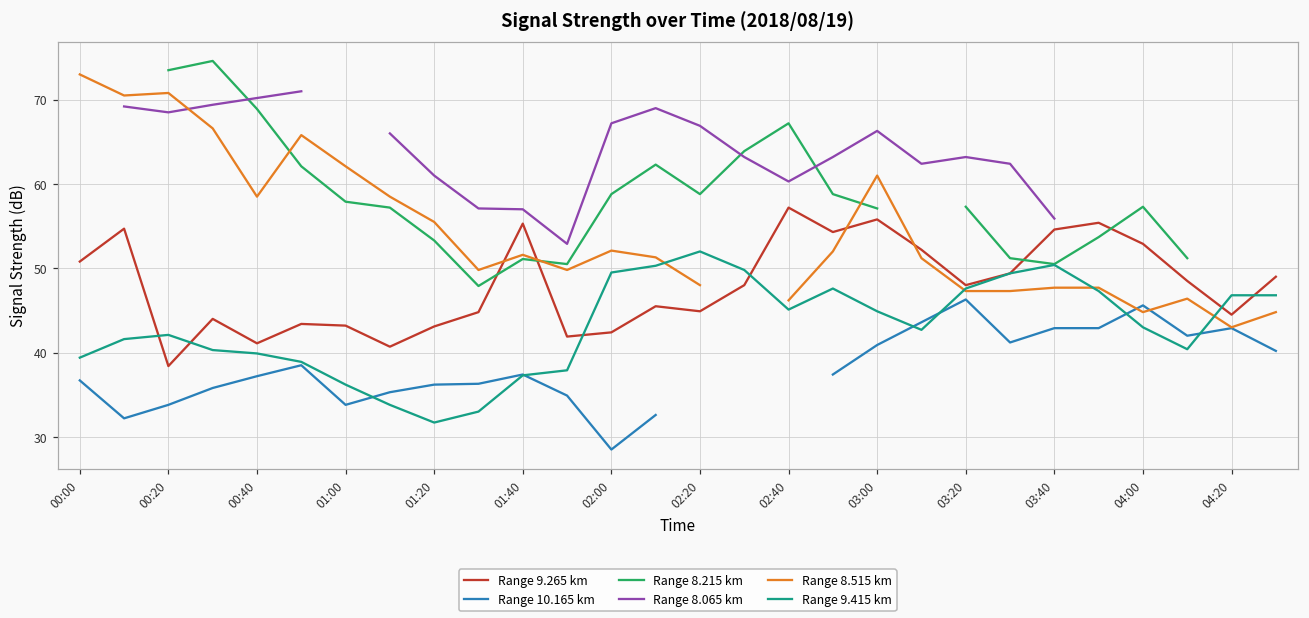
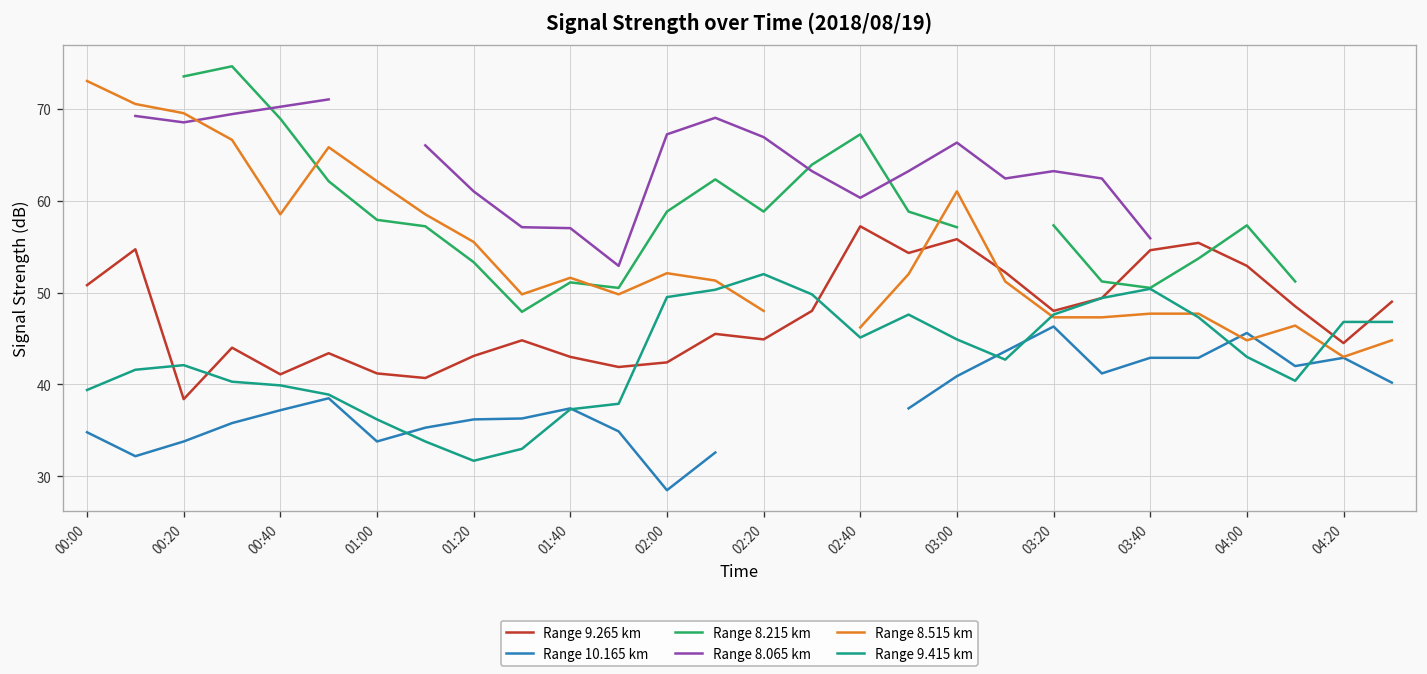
  {
    "Range 9.265 km": {
      "00:00": 51,
      "00:20": 38,
      "00:40": 41,
-     "01:00": 43,
+     "01:00": 41,
      "01:20": 43,
-     "01:40": 55,
+     "01:40": 43,
      "02:00": 42,
      "02:20": 45,
      "02:40": 57,
      "03:00": 56,
      "03:20": 48,
      "03:40": 55,
      "04:00": 53,
      "04:20": 45
    },
    "Range 10.165 km": {
-     "00:00": 37,
+     "00:00": 35,
      "00:20": 34,
      "00:40": 37,
      "01:00": 34,
      "01:20": 36,
      "02:00": 29,
      "03:00": 41,
      "03:20": 46,
      "03:40": 43,
      "04:00": 46
    },
    "Range 8.065 km": {
      "00:20": 69,
      "00:40": 70,
      "01:20": 61,
      "01:40": 57,
      "02:00": 67,
      "02:20": 67,
      "02:40": 60,
      "03:00": 66,
      "03:20": 63,
      "03:40": 56,
      "04:20": 57
    },
    "Range 8.515 km": {
      "00:00": 73,
-     "00:20": 71,
+     "00:20": 70,
      "00:40": 59,
      "01:00": 62,
      "01:20": 56,
      "01:40": 52,
      "02:00": 52,
      "02:20": 48,
      "02:40": 46,
      "03:00": 61,
      "03:40": 48,
      "04:00": 45
    }
  }
